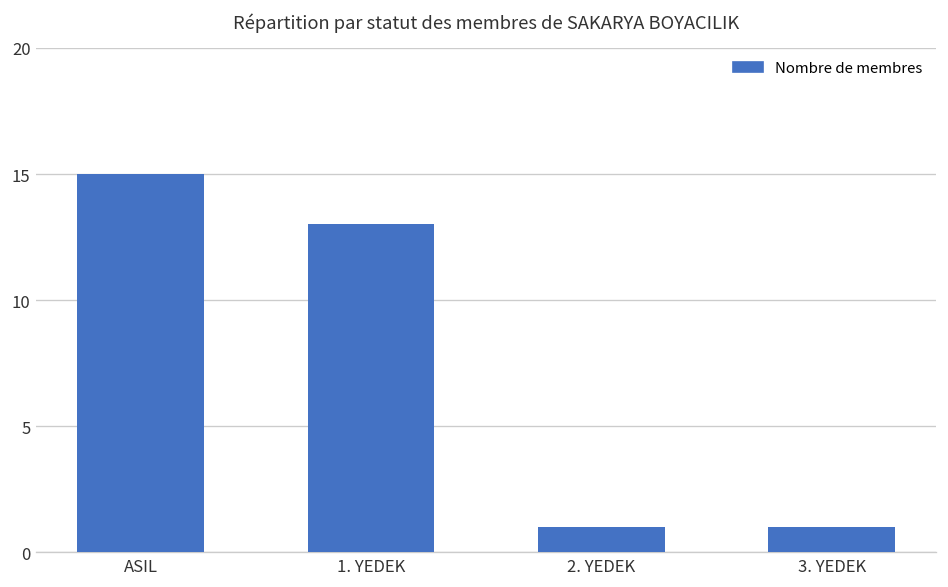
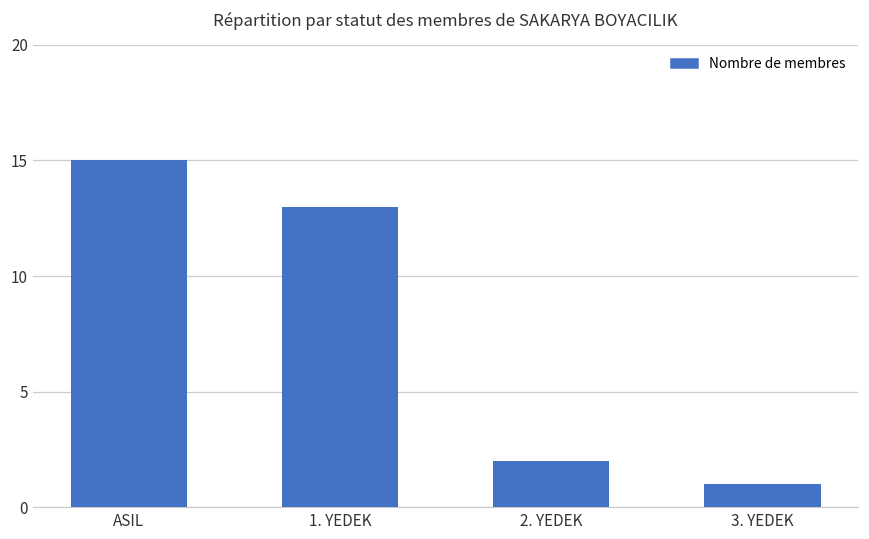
  {
    "ASIL": 15,
    "1. YEDEK": 13,
-   "2. YEDEK": 1,
+   "2. YEDEK": 2,
    "3. YEDEK": 1
  }
